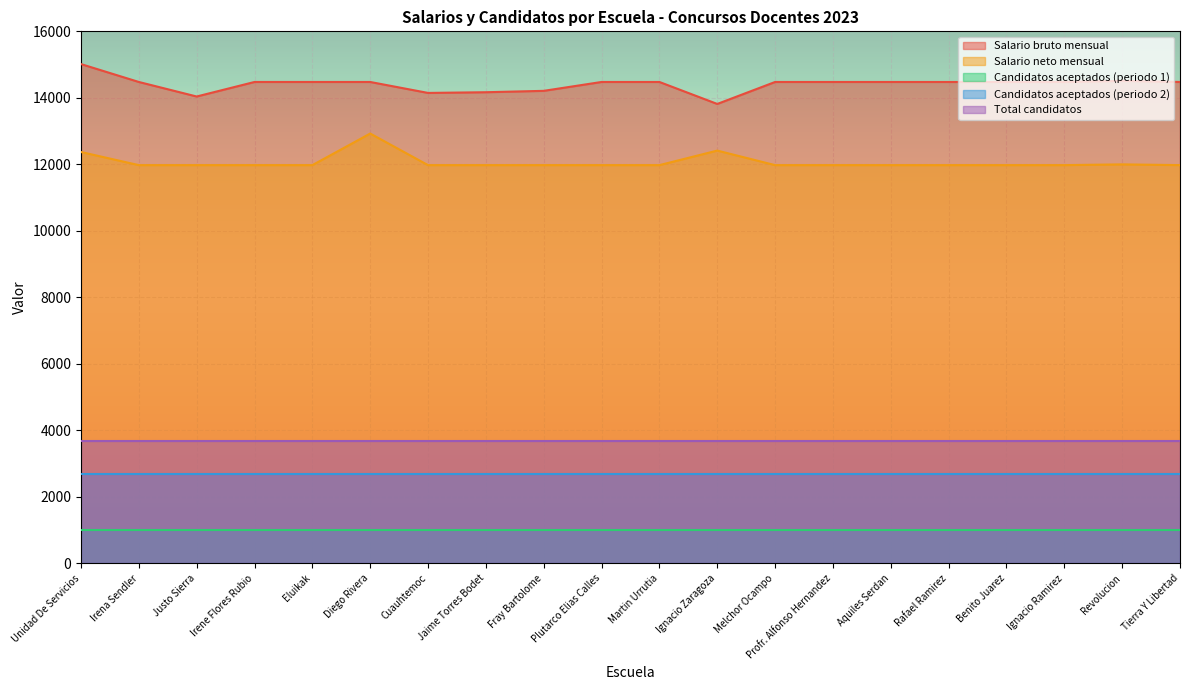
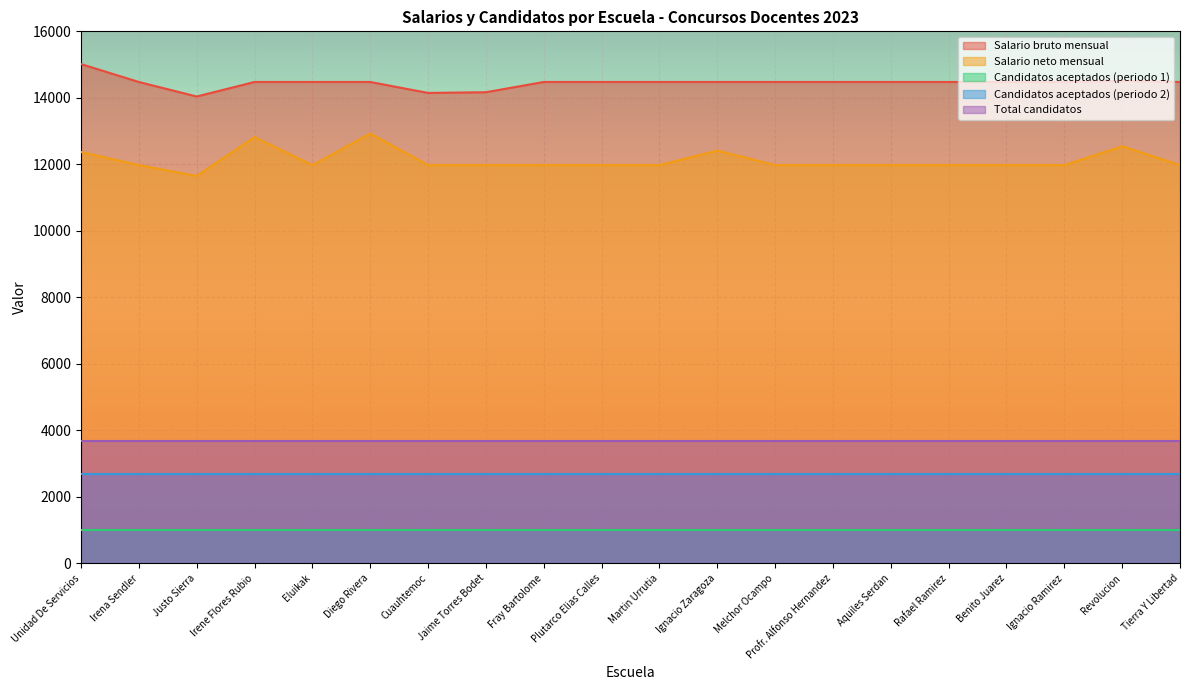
  {
    "Salario bruto mensual": {
      "Unidad De Servicios": 15000,
      "Irena Sendler": 14500,
      "Justo Sierra": 14000,
      "Irene Flores Rubio": 14500,
      "Eluikak": 14500,
      "Diego Rivera": 14500,
      "Cuauhtemoc": 14100,
      "Jaime Torres Bodet": 14200,
-     "Fray Bartolome": 14200,
+     "Fray Bartolome": 14500,
      "Plutarco Elias Calles": 14500,
      "Martin Urrutia": 14500,
-     "Ignacio Zaragoza": 13800,
+     "Ignacio Zaragoza": 14500,
      "Melchor Ocampo": 14500,
      "Profr. Alfonso Hernandez": 14500,
      "Aquiles Serdan": 14500,
      "Rafael Ramirez": 14500,
      "Tierra Y Libertad": 14500
    },
    "Salario neto mensual": {
      "Unidad De Servicios": 12400,
      "Irena Sendler": 12000,
-     "Justo Sierra": 12000,
-     "Irene Flores Rubio": 12000,
+     "Justo Sierra": 11700,
+     "Irene Flores Rubio": 12800,
      "Eluikak": 12000,
      "Diego Rivera": 12900,
      "Cuauhtemoc": 12000,
      "Jaime Torres Bodet": 12000,
      "Fray Bartolome": 12000,
      "Plutarco Elias Calles": 12000,
      "Martin Urrutia": 12000,
      "Ignacio Zaragoza": 12400,
      "Melchor Ocampo": 12000,
      "Profr. Alfonso Hernandez": 12000,
      "Aquiles Serdan": 12000,
      "Rafael Ramirez": 12000,
      "Benito Juarez": 12000,
      "Ignacio Ramirez": 12000,
-     "Revolucion": 12000,
+     "Revolucion": 12500,
      "Tierra Y Libertad": 12000
    },
    "Candidatos aceptados (periodo 1)": {
      "Unidad De Servicios": 1000,
      "Irena Sendler": 1000,
      "Justo Sierra": 1000,
      "Irene Flores Rubio": 1000,
      "Eluikak": 1000,
      "Diego Rivera": 1000,
      "Cuauhtemoc": 1000,
      "Jaime Torres Bodet": 1000,
      "Fray Bartolome": 1000,
      "Plutarco Elias Calles": 1000,
      "Martin Urrutia": 1000,
      "Ignacio Zaragoza": 1000,
      "Melchor Ocampo": 1000,
      "Profr. Alfonso Hernandez": 1000,
      "Aquiles Serdan": 1000,
      "Rafael Ramirez": 1000,
      "Benito Juarez": 1000,
      "Ignacio Ramirez": 1000,
      "Revolucion": 1000,
      "Tierra Y Libertad": 1000
    },
    "Candidatos aceptados (periodo 2)": {
      "Unidad De Servicios": 2700,
      "Irena Sendler": 2700,
      "Justo Sierra": 2700,
      "Irene Flores Rubio": 2700,
      "Eluikak": 2700,
      "Diego Rivera": 2700,
      "Cuauhtemoc": 2700,
      "Jaime Torres Bodet": 2700,
      "Fray Bartolome": 2700,
      "Plutarco Elias Calles": 2700,
      "Martin Urrutia": 2700,
      "Ignacio Zaragoza": 2700,
      "Melchor Ocampo": 2700,
      "Profr. Alfonso Hernandez": 2700,
      "Aquiles Serdan": 2700,
      "Rafael Ramirez": 2700,
      "Benito Juarez": 2700,
      "Ignacio Ramirez": 2700,
      "Revolucion": 2700,
      "Tierra Y Libertad": 2700
    },
    "Total candidatos": {
      "Unidad De Servicios": 3700,
      "Irena Sendler": 3700,
      "Justo Sierra": 3700,
      "Irene Flores Rubio": 3700,
      "Eluikak": 3700,
      "Diego Rivera": 3700,
      "Cuauhtemoc": 3700,
      "Jaime Torres Bodet": 3700,
      "Fray Bartolome": 3700,
      "Plutarco Elias Calles": 3700,
      "Martin Urrutia": 3700,
      "Ignacio Zaragoza": 3700,
      "Melchor Ocampo": 3700,
      "Profr. Alfonso Hernandez": 3700,
      "Aquiles Serdan": 3700,
      "Rafael Ramirez": 3700,
      "Benito Juarez": 3700,
      "Ignacio Ramirez": 3700,
      "Revolucion": 3700,
      "Tierra Y Libertad": 3700
    }
  }
